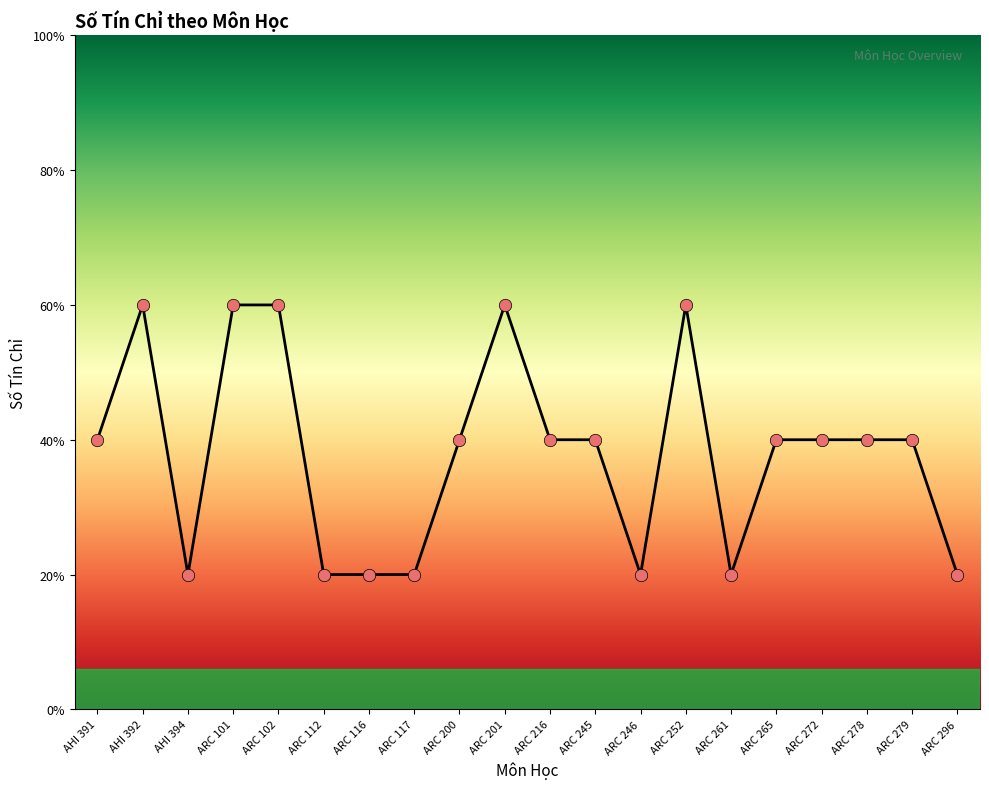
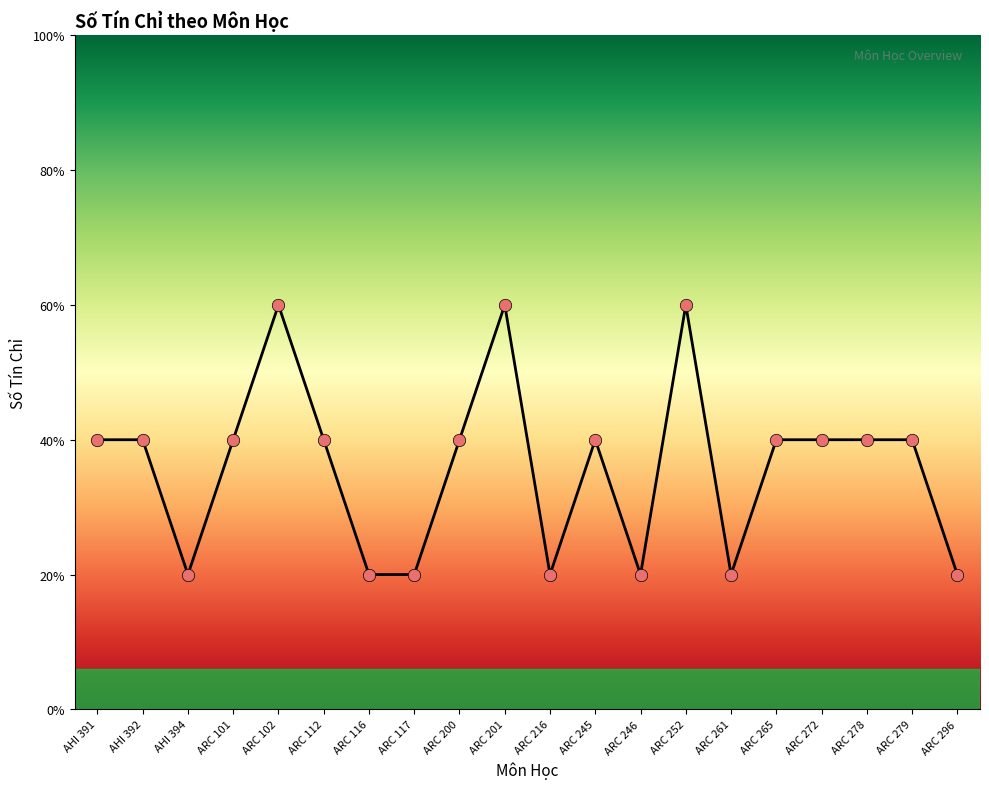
  {
    "AHI 391": "40%",
-   "AHI 392": "60%",
+   "AHI 392": "40%",
    "AHI 394": "20%",
-   "ARC 101": "60%",
+   "ARC 101": "40%",
    "ARC 102": "60%",
-   "ARC 112": "20%",
+   "ARC 112": "40%",
    "ARC 116": "20%",
    "ARC 117": "20%",
    "ARC 200": "40%",
    "ARC 201": "60%",
-   "ARC 216": "40%",
+   "ARC 216": "20%",
    "ARC 245": "40%",
    "ARC 246": "20%",
    "ARC 252": "60%",
    "ARC 261": "20%",
    "ARC 265": "40%",
    "ARC 272": "40%",
    "ARC 278": "40%",
    "ARC 279": "40%",
    "ARC 296": "20%"
  }
